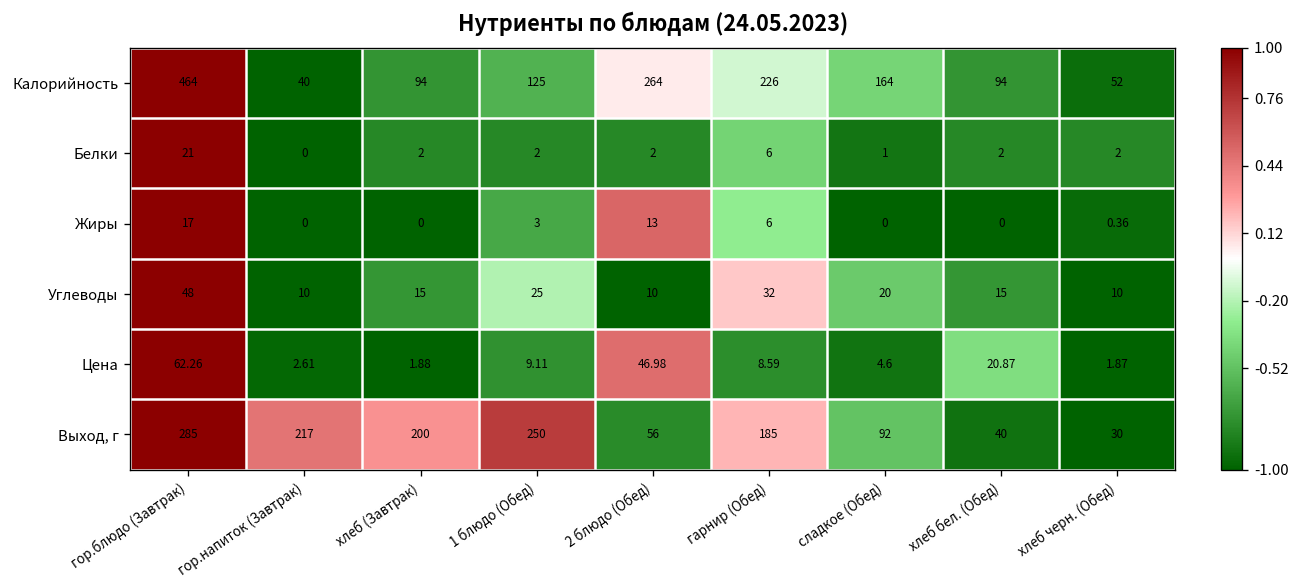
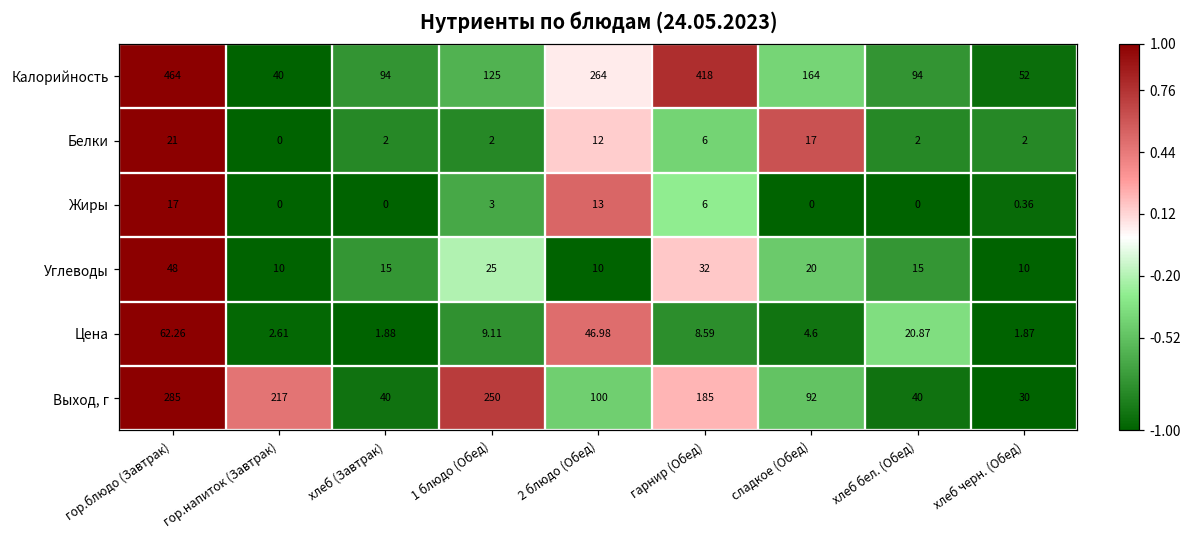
  {
    "Калорийность": {
      "гор.блюдо (Завтрак)": 464,
      "гор.напиток (Завтрак)": 40,
      "хлеб (Завтрак)": 94,
      "1 блюдо (Обед)": 125,
      "2 блюдо (Обед)": 264,
-     "гарнир (Обед)": 226,
+     "гарнир (Обед)": 418,
      "сладкое (Обед)": 164,
      "хлеб бел. (Обед)": 94,
      "хлеб черн. (Обед)": 52
    },
    "Белки": {
      "гор.блюдо (Завтрак)": 21,
      "гор.напиток (Завтрак)": 0,
      "хлеб (Завтрак)": 2,
      "1 блюдо (Обед)": 2,
-     "2 блюдо (Обед)": 2,
+     "2 блюдо (Обед)": 12,
      "гарнир (Обед)": 6,
-     "сладкое (Обед)": 1,
+     "сладкое (Обед)": 17,
      "хлеб бел. (Обед)": 2,
      "хлеб черн. (Обед)": 2
    },
    "Жиры": {
      "гор.блюдо (Завтрак)": 17,
      "гор.напиток (Завтрак)": 0,
      "хлеб (Завтрак)": 0,
      "1 блюдо (Обед)": 3,
      "2 блюдо (Обед)": 13,
      "гарнир (Обед)": 6,
      "сладкое (Обед)": 0,
      "хлеб бел. (Обед)": 0,
      "хлеб черн. (Обед)": 0.36
    },
    "Углеводы": {
      "гор.блюдо (Завтрак)": 48,
      "гор.напиток (Завтрак)": 10,
      "хлеб (Завтрак)": 15,
      "1 блюдо (Обед)": 25,
      "2 блюдо (Обед)": 10,
      "гарнир (Обед)": 32,
      "сладкое (Обед)": 20,
      "хлеб бел. (Обед)": 15,
      "хлеб черн. (Обед)": 10
    },
    "Цена": {
      "гор.блюдо (Завтрак)": 62.26,
      "гор.напиток (Завтрак)": 2.61,
      "хлеб (Завтрак)": 1.88,
      "1 блюдо (Обед)": 9.11,
      "2 блюдо (Обед)": 46.98,
      "гарнир (Обед)": 8.59,
      "сладкое (Обед)": 4.6,
      "хлеб бел. (Обед)": 20.87,
      "хлеб черн. (Обед)": 1.87
    },
    "Выход, г": {
      "гор.блюдо (Завтрак)": 285,
      "гор.напиток (Завтрак)": 217,
-     "хлеб (Завтрак)": 200,
+     "хлеб (Завтрак)": 40,
      "1 блюдо (Обед)": 250,
-     "2 блюдо (Обед)": 56,
+     "2 блюдо (Обед)": 100,
      "гарнир (Обед)": 185,
      "сладкое (Обед)": 92,
      "хлеб бел. (Обед)": 40,
      "хлеб черн. (Обед)": 30
    }
  }
